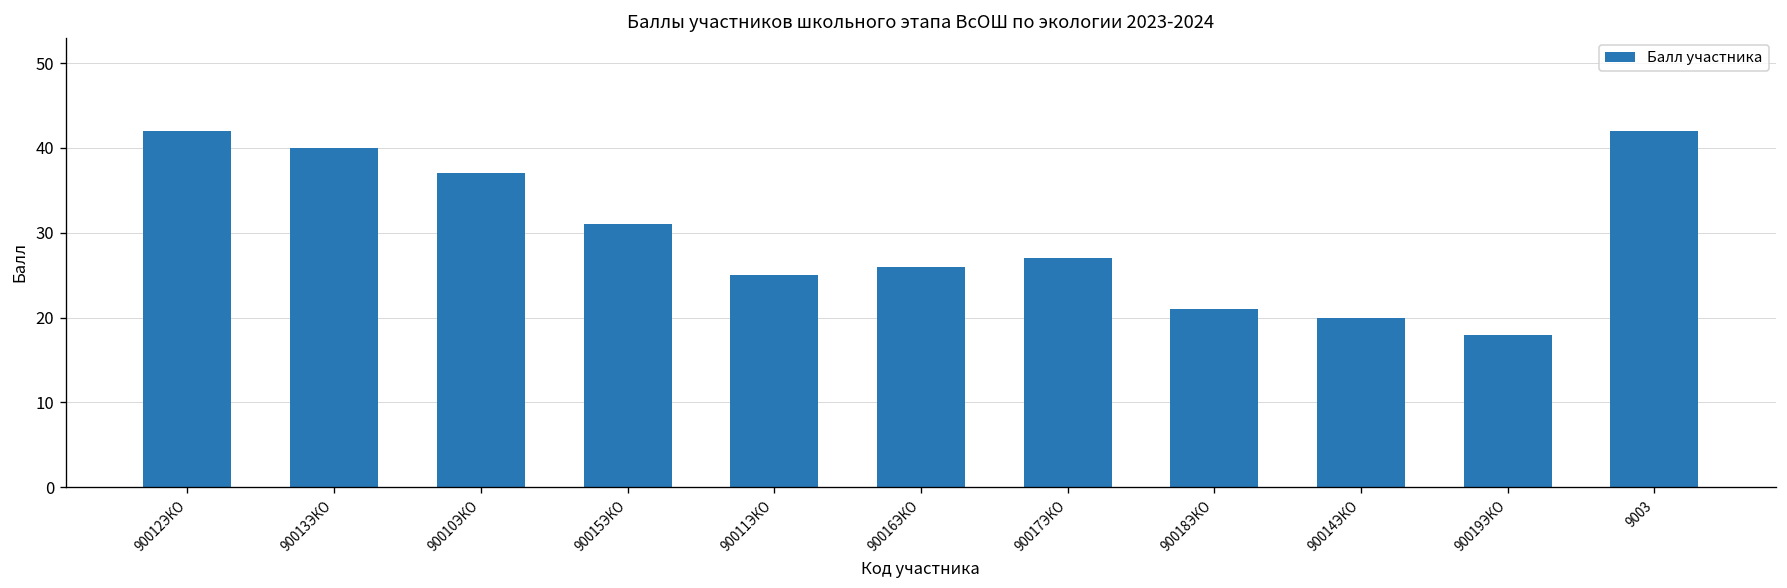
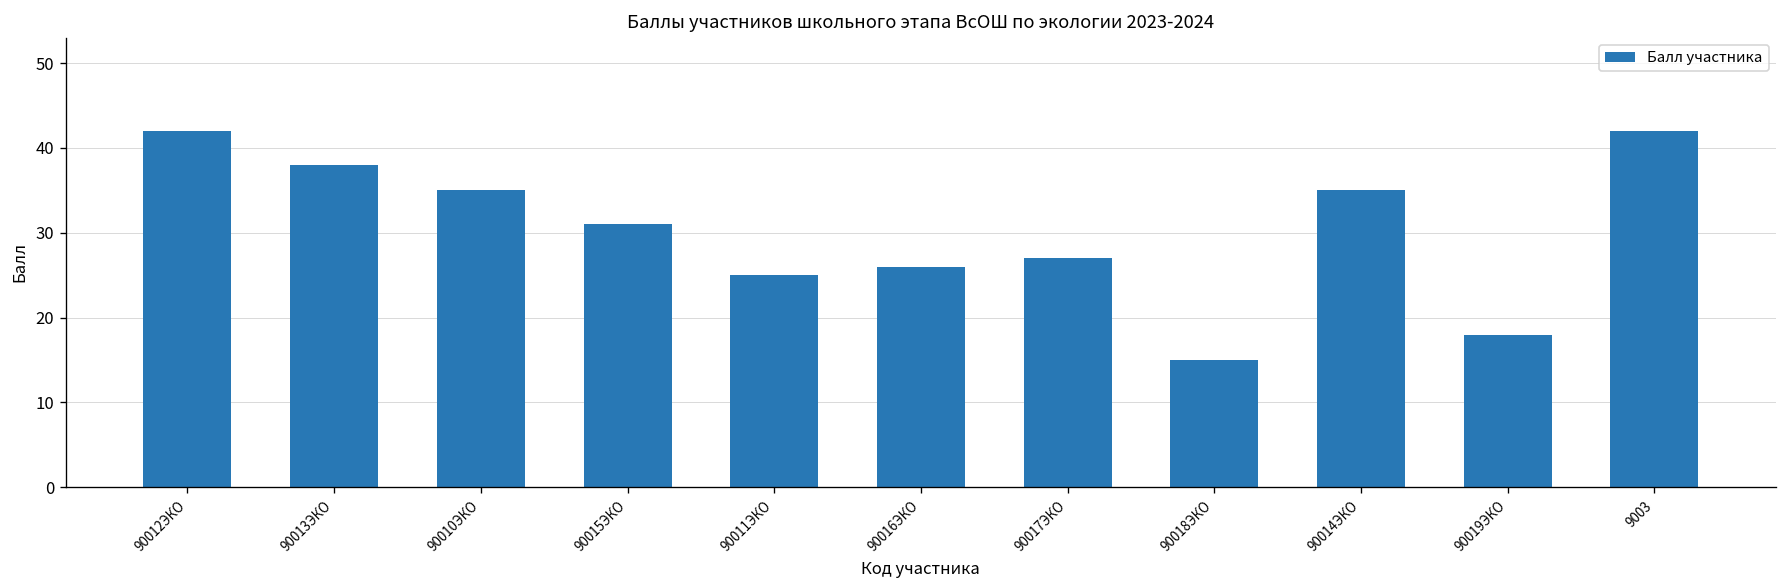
  {
    "90012ЭКО": 42,
-   "90013ЭКО": 40,
-   "90010ЭКО": 37,
+   "90013ЭКО": 38,
+   "90010ЭКО": 35,
    "90015ЭКО": 31,
    "90011ЭКО": 25,
    "90016ЭКО": 26,
    "90017ЭКО": 27,
-   "90018ЭКО": 21,
-   "90014ЭКО": 20,
+   "90018ЭКО": 15,
+   "90014ЭКО": 35,
    "90019ЭКО": 18,
    "9003": 42
  }
